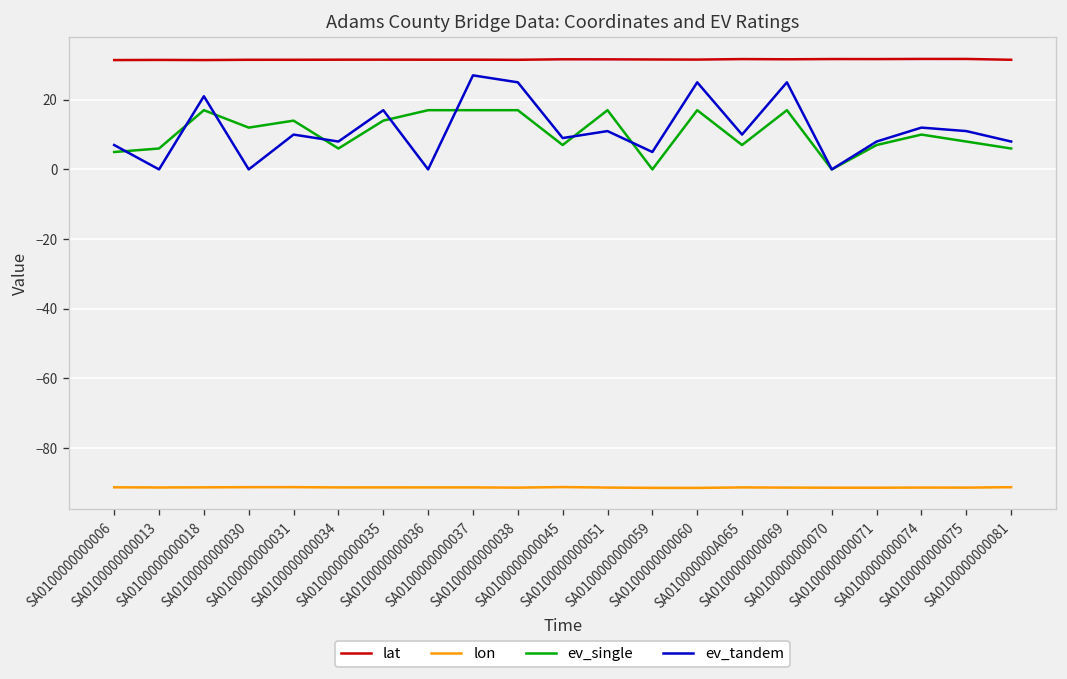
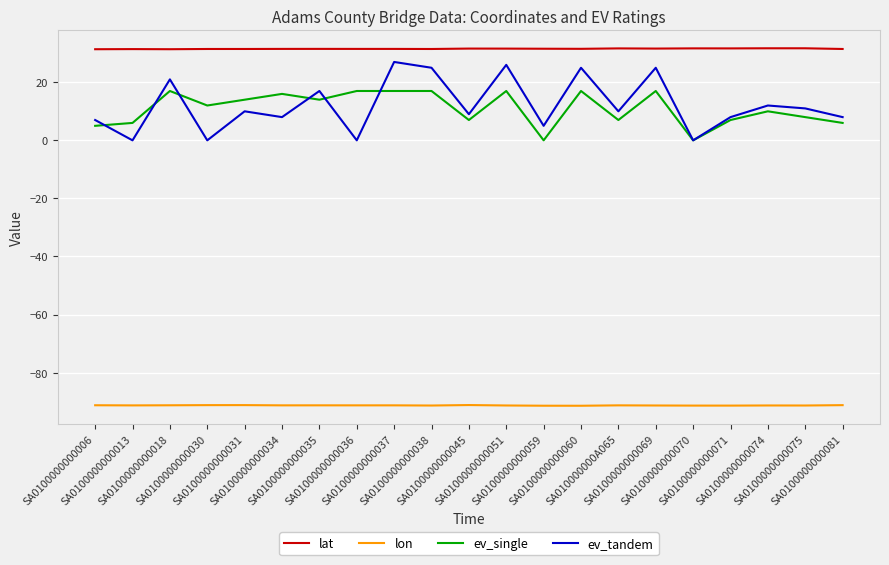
  {
    "lat": {
      "SA0100000000006": 31,
      "SA0100000000013": 31,
      "SA0100000000018": 31,
      "SA0100000000030": 31,
      "SA0100000000031": 31,
      "SA0100000000034": 31,
      "SA0100000000035": 32,
      "SA0100000000036": 31,
      "SA0100000000037": 31,
      "SA0100000000038": 31,
      "SA0100000000045": 32,
      "SA0100000000051": 32,
      "SA0100000000059": 32,
      "SA0100000000060": 32,
      "SA010000000A065": 32,
      "SA0100000000069": 32,
      "SA0100000000070": 32,
      "SA0100000000071": 32,
      "SA0100000000074": 32,
      "SA0100000000075": 32,
      "SA0100000000081": 31
    },
    "lon": {
      "SA0100000000006": -91,
      "SA0100000000013": -91,
      "SA0100000000018": -91,
      "SA0100000000030": -91,
      "SA0100000000031": -91,
      "SA0100000000034": -91,
      "SA0100000000035": -91,
      "SA0100000000036": -91,
      "SA0100000000037": -91,
      "SA0100000000038": -91,
      "SA0100000000045": -91,
      "SA0100000000051": -91,
      "SA0100000000059": -91,
      "SA0100000000060": -91,
      "SA010000000A065": -91,
      "SA0100000000069": -91,
      "SA0100000000070": -91,
      "SA0100000000071": -91,
      "SA0100000000074": -91,
      "SA0100000000075": -91,
      "SA0100000000081": -91
    },
    "ev_single": {
      "SA0100000000006": 5,
      "SA0100000000013": 6,
      "SA0100000000018": 17,
      "SA0100000000030": 12,
      "SA0100000000031": 14,
-     "SA0100000000034": 6,
+     "SA0100000000034": 16,
      "SA0100000000035": 14,
      "SA0100000000036": 17,
      "SA0100000000037": 17,
      "SA0100000000038": 17,
      "SA0100000000045": 7,
      "SA0100000000051": 17,
      "SA0100000000059": 0,
      "SA0100000000060": 17,
      "SA010000000A065": 7,
      "SA0100000000069": 17,
      "SA0100000000071": 7,
      "SA0100000000074": 10,
      "SA0100000000075": 8,
      "SA0100000000081": 6
    },
    "ev_tandem": {
      "SA0100000000006": 7,
      "SA0100000000013": 0,
      "SA0100000000018": 21,
      "SA0100000000030": 0,
      "SA0100000000031": 10,
      "SA0100000000034": 8,
      "SA0100000000035": 17,
      "SA0100000000036": 0,
      "SA0100000000037": 27,
      "SA0100000000038": 25,
      "SA0100000000045": 9,
-     "SA0100000000051": 11,
+     "SA0100000000051": 26,
      "SA0100000000059": 5,
      "SA0100000000060": 25,
      "SA010000000A065": 10,
      "SA0100000000069": 25,
      "SA0100000000071": 8,
      "SA0100000000074": 12,
      "SA0100000000075": 11,
      "SA0100000000081": 8
    }
  }
